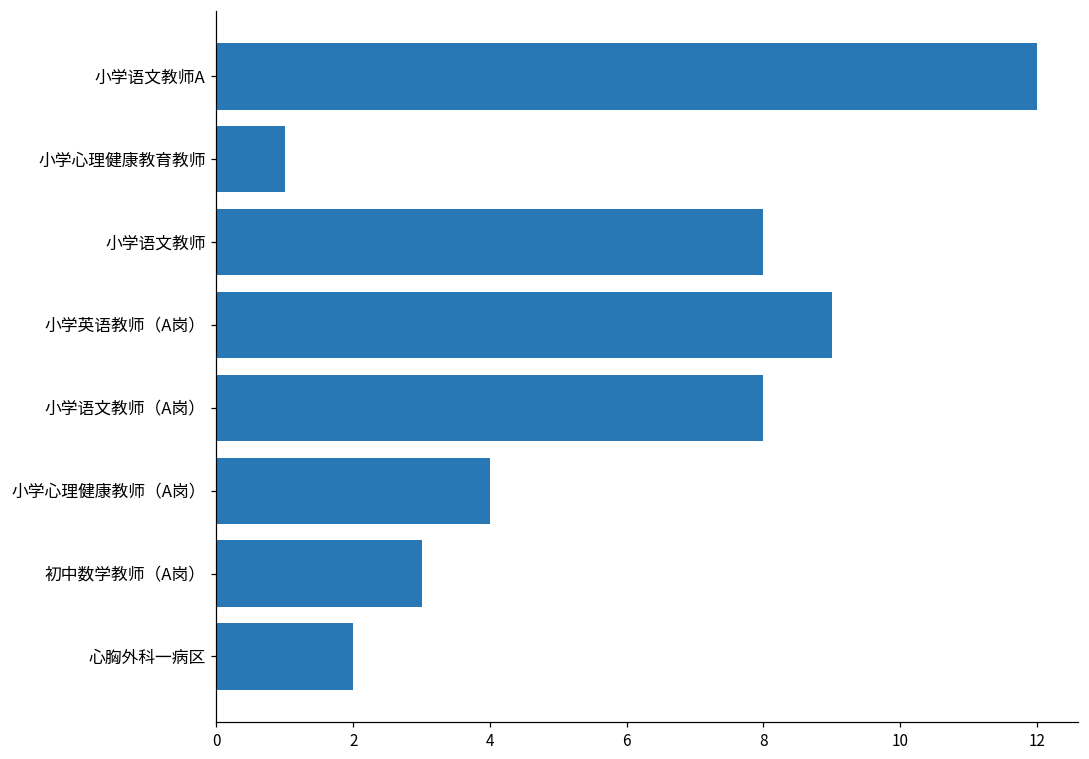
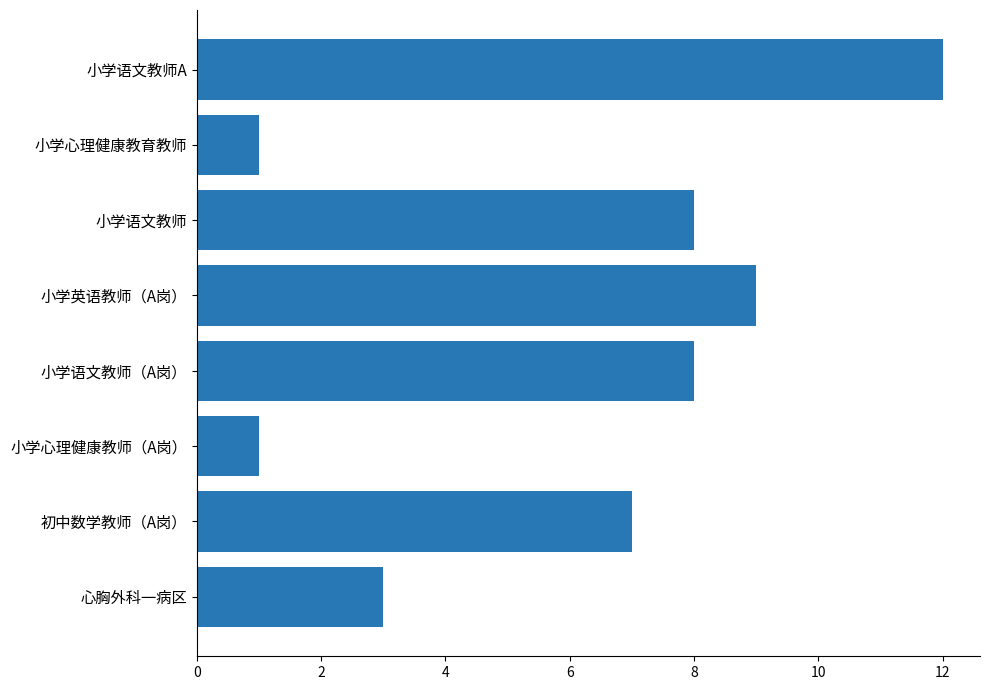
  {
    "小学语文教师A": 12,
    "小学心理健康教育教师": 1,
    "小学语文教师": 8,
    "小学英语教师（A岗）": 9,
    "小学语文教师（A岗）": 8,
-   "小学心理健康教师（A岗）": 4,
-   "初中数学教师（A岗）": 3,
-   "心胸外科一病区": 2
+   "小学心理健康教师（A岗）": 1,
+   "初中数学教师（A岗）": 7,
+   "心胸外科一病区": 3
  }
